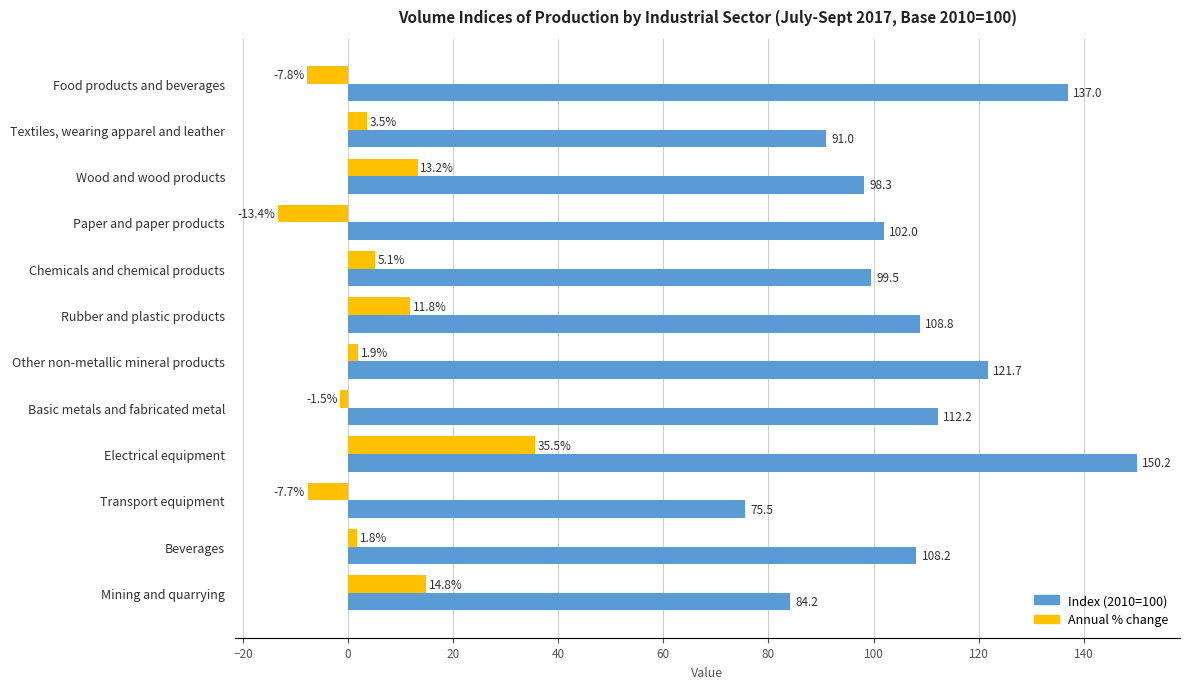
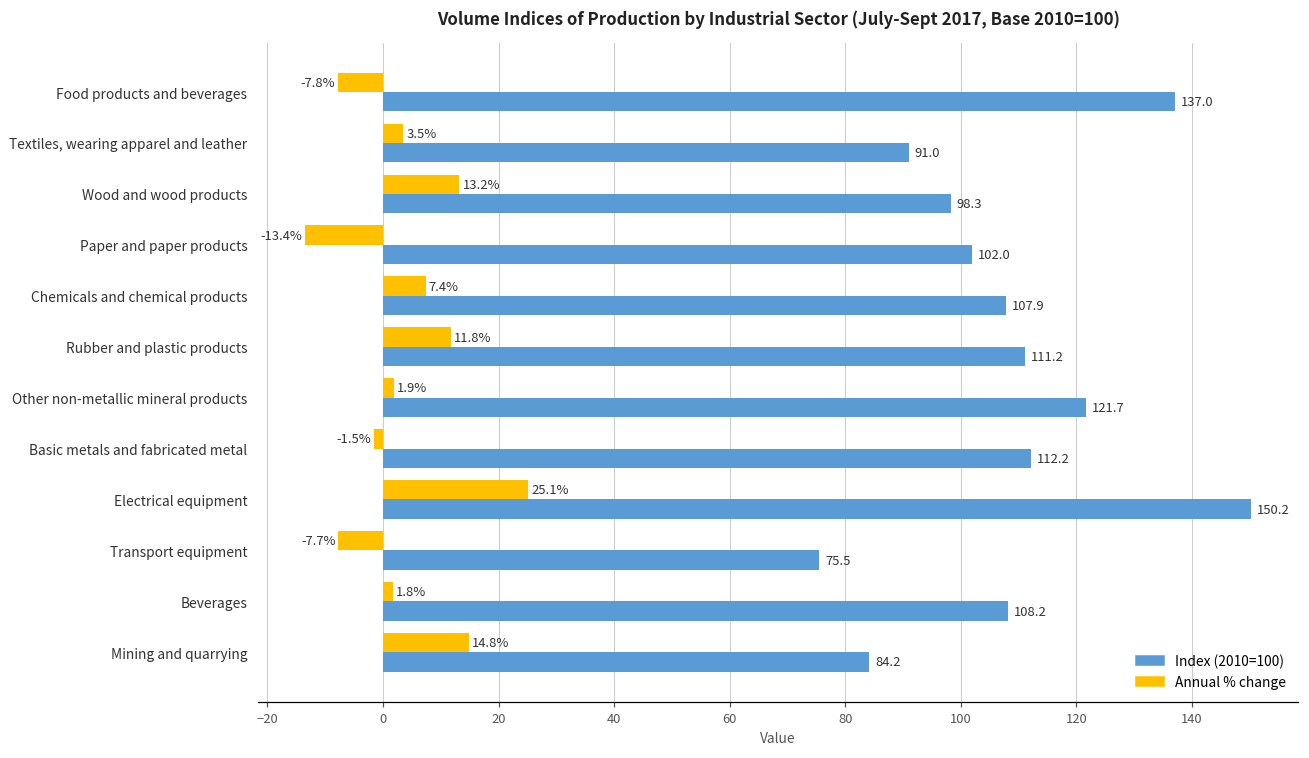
  {
    "Index (2010=100)": {
      "Food products and beverages": "137.0",
      "Textiles, wearing apparel and leather": "91.0",
      "Wood and wood products": "98.3",
      "Paper and paper products": "102.0",
-     "Chemicals and chemical products": "99.5",
-     "Rubber and plastic products": "108.8",
+     "Chemicals and chemical products": "107.9",
+     "Rubber and plastic products": "111.2",
      "Other non-metallic mineral products": "121.7",
      "Basic metals and fabricated metal": "112.2",
      "Electrical equipment": "150.2",
      "Transport equipment": "75.5",
      "Beverages": "108.2",
      "Mining and quarrying": "84.2"
    },
    "Annual % change": {
      "Food products and beverages": "-7.8%",
      "Textiles, wearing apparel and leather": "3.5%",
      "Wood and wood products": "13.2%",
      "Paper and paper products": "-13.4%",
-     "Chemicals and chemical products": "5.1%",
+     "Chemicals and chemical products": "7.4%",
      "Rubber and plastic products": "11.8%",
      "Other non-metallic mineral products": "1.9%",
      "Basic metals and fabricated metal": "-1.5%",
-     "Electrical equipment": "35.5%",
+     "Electrical equipment": "25.1%",
      "Transport equipment": "-7.7%",
      "Beverages": "1.8%",
      "Mining and quarrying": "14.8%"
    }
  }
